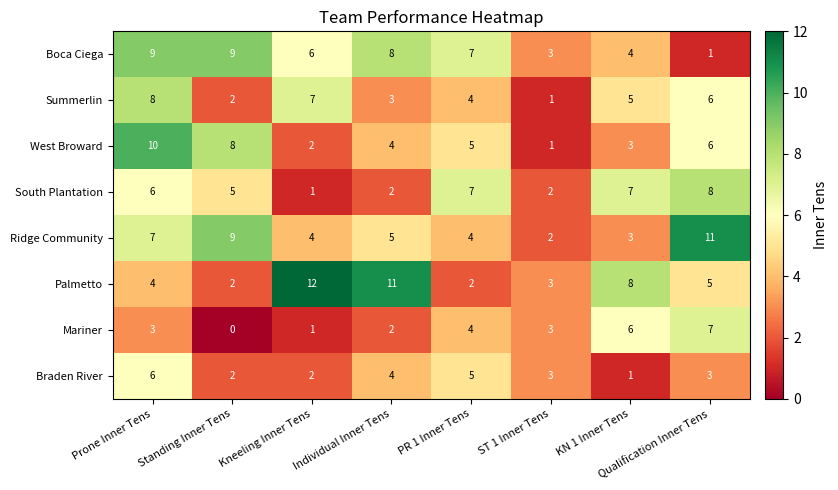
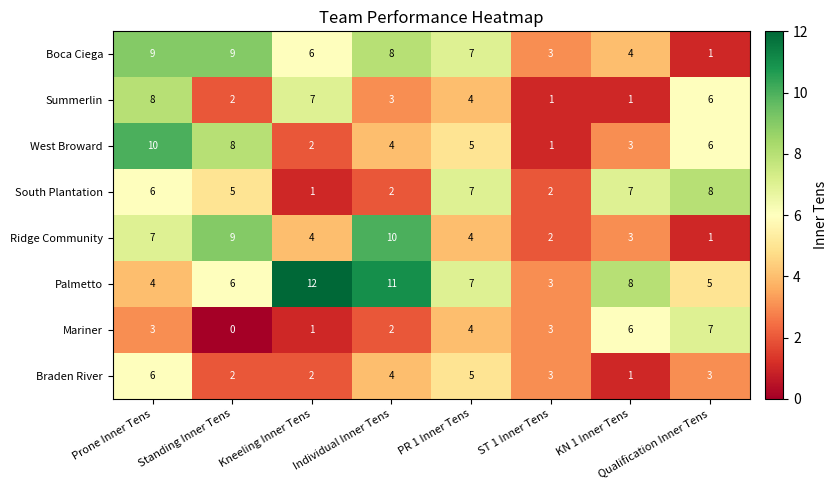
  {
    "Boca Ciega": {
      "Prone Inner Tens": 9,
      "Standing Inner Tens": 9,
      "Kneeling Inner Tens": 6,
      "Individual Inner Tens": 8,
      "PR 1 Inner Tens": 7,
      "ST 1 Inner Tens": 3,
      "KN 1 Inner Tens": 4,
      "Qualification Inner Tens": 1
    },
    "Summerlin": {
      "Prone Inner Tens": 8,
      "Standing Inner Tens": 2,
      "Kneeling Inner Tens": 7,
      "Individual Inner Tens": 3,
      "PR 1 Inner Tens": 4,
      "ST 1 Inner Tens": 1,
-     "KN 1 Inner Tens": 5,
+     "KN 1 Inner Tens": 1,
      "Qualification Inner Tens": 6
    },
    "West Broward": {
      "Prone Inner Tens": 10,
      "Standing Inner Tens": 8,
      "Kneeling Inner Tens": 2,
      "Individual Inner Tens": 4,
      "PR 1 Inner Tens": 5,
      "ST 1 Inner Tens": 1,
      "KN 1 Inner Tens": 3,
      "Qualification Inner Tens": 6
    },
    "South Plantation": {
      "Prone Inner Tens": 6,
      "Standing Inner Tens": 5,
      "Kneeling Inner Tens": 1,
      "Individual Inner Tens": 2,
      "PR 1 Inner Tens": 7,
      "ST 1 Inner Tens": 2,
      "KN 1 Inner Tens": 7,
      "Qualification Inner Tens": 8
    },
    "Ridge Community": {
      "Prone Inner Tens": 7,
      "Standing Inner Tens": 9,
      "Kneeling Inner Tens": 4,
-     "Individual Inner Tens": 5,
+     "Individual Inner Tens": 10,
      "PR 1 Inner Tens": 4,
      "ST 1 Inner Tens": 2,
      "KN 1 Inner Tens": 3,
-     "Qualification Inner Tens": 11
+     "Qualification Inner Tens": 1
    },
    "Palmetto": {
      "Prone Inner Tens": 4,
-     "Standing Inner Tens": 2,
+     "Standing Inner Tens": 6,
      "Kneeling Inner Tens": 12,
      "Individual Inner Tens": 11,
-     "PR 1 Inner Tens": 2,
+     "PR 1 Inner Tens": 7,
      "ST 1 Inner Tens": 3,
      "KN 1 Inner Tens": 8,
      "Qualification Inner Tens": 5
    },
    "Mariner": {
      "Prone Inner Tens": 3,
      "Standing Inner Tens": 0,
      "Kneeling Inner Tens": 1,
      "Individual Inner Tens": 2,
      "PR 1 Inner Tens": 4,
      "ST 1 Inner Tens": 3,
      "KN 1 Inner Tens": 6,
      "Qualification Inner Tens": 7
    },
    "Braden River": {
      "Prone Inner Tens": 6,
      "Standing Inner Tens": 2,
      "Kneeling Inner Tens": 2,
      "Individual Inner Tens": 4,
      "PR 1 Inner Tens": 5,
      "ST 1 Inner Tens": 3,
      "KN 1 Inner Tens": 1,
      "Qualification Inner Tens": 3
    }
  }
